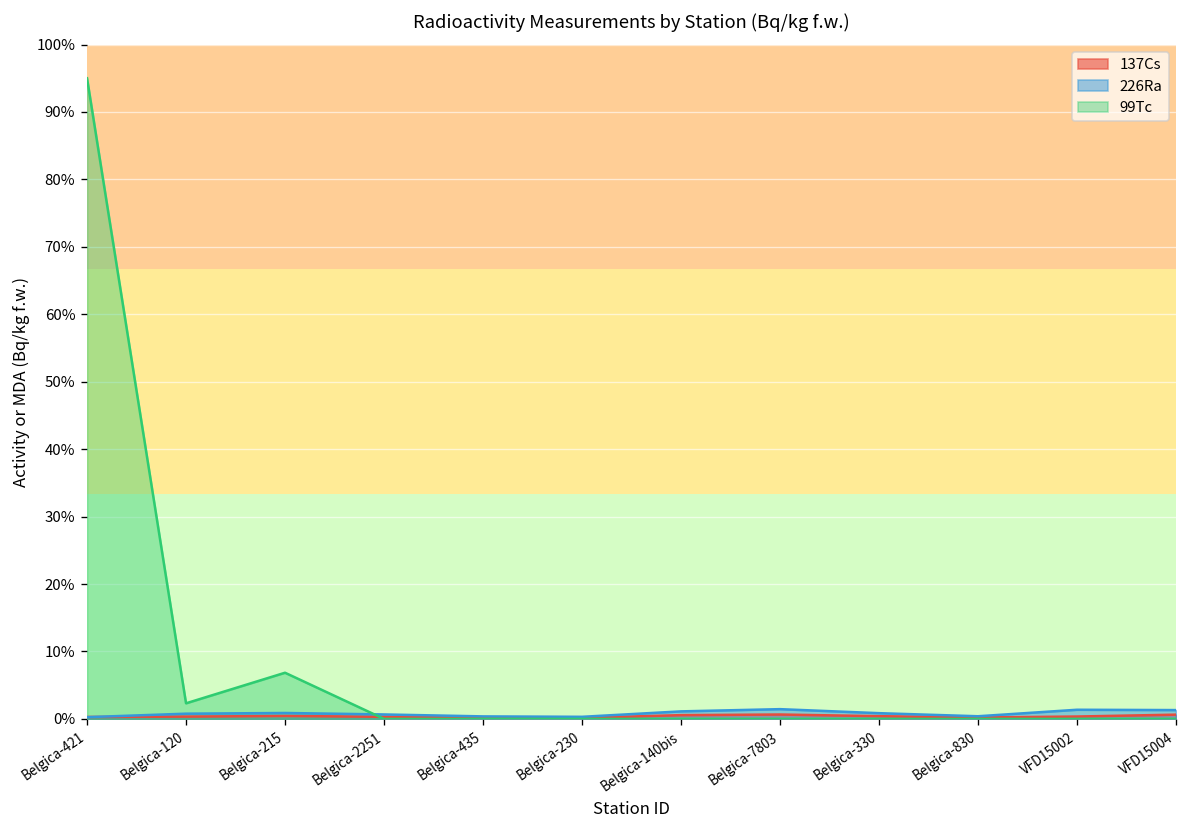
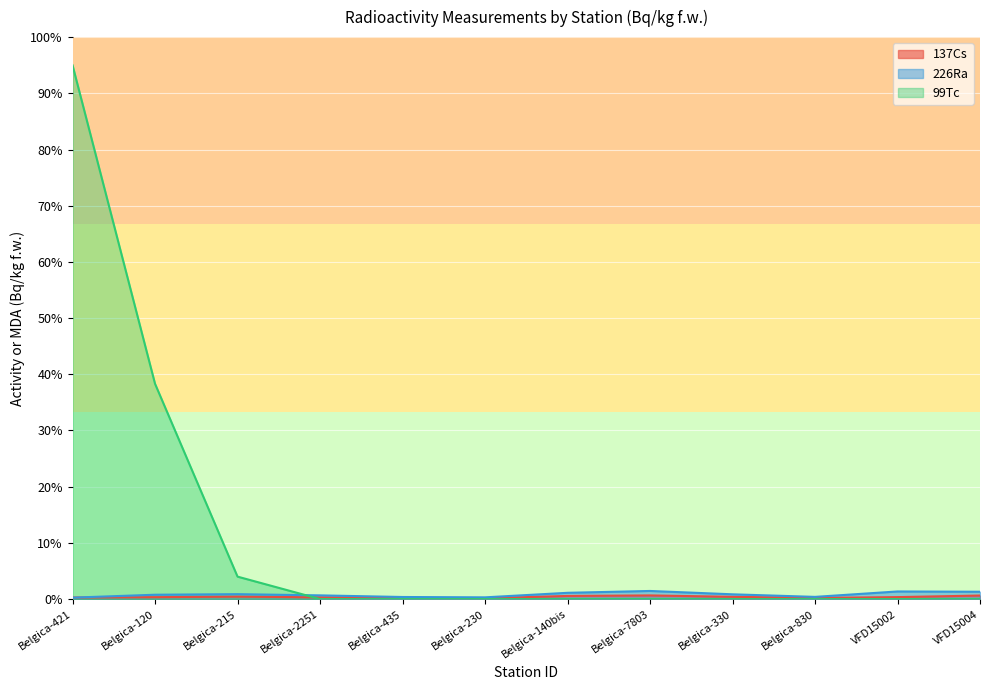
  {
    "137Cs": {
      "Belgica-140bis": "1%",
      "Belgica-7803": "1%",
      "VFD15004": "1%"
    },
    "226Ra": {
      "Belgica-140bis": "1%",
      "Belgica-7803": "1%",
      "VFD15002": "1%",
      "VFD15004": "1%"
    },
    "99Tc": {
      "Belgica-421": "95%",
-     "Belgica-120": "2%",
-     "Belgica-215": "7%",
+     "Belgica-120": "38%",
+     "Belgica-215": "4%",
      "Belgica-140bis": "0%",
      "Belgica-7803": "0%",
      "VFD15004": "0%"
    }
  }
